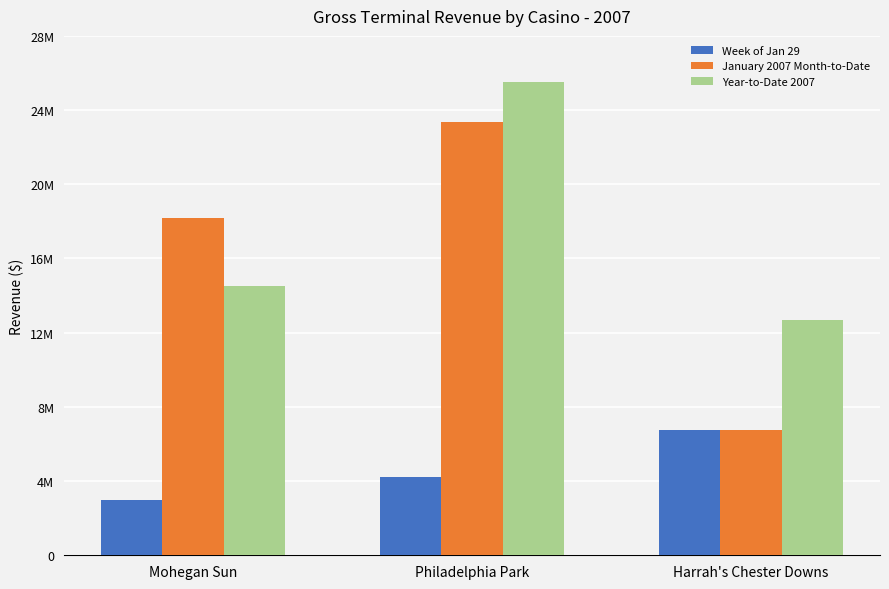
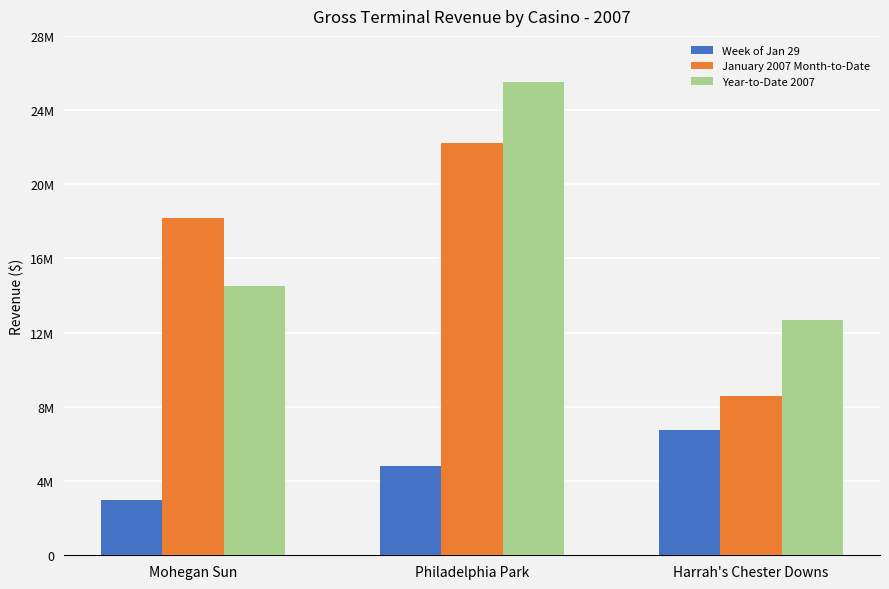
  {
    "Week of Jan 29": {
      "Mohegan Sun": 3000000,
-     "Philadelphia Park": 4200000,
+     "Philadelphia Park": 4800000,
      "Harrah's Chester Downs": 6800000
    },
    "January 2007 Month-to-Date": {
      "Mohegan Sun": 18200000,
-     "Philadelphia Park": 23400000,
-     "Harrah's Chester Downs": 6800000
+     "Philadelphia Park": 22200000,
+     "Harrah's Chester Downs": 8600000
    },
    "Year-to-Date 2007": {
      "Mohegan Sun": 14500000,
      "Philadelphia Park": 25500000,
      "Harrah's Chester Downs": 12700000
    }
  }
